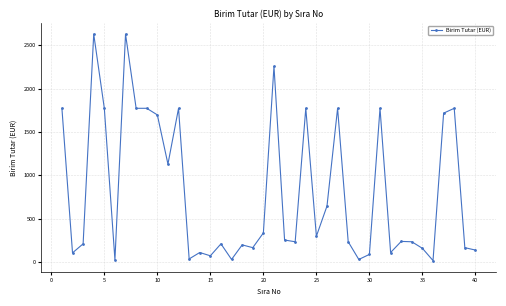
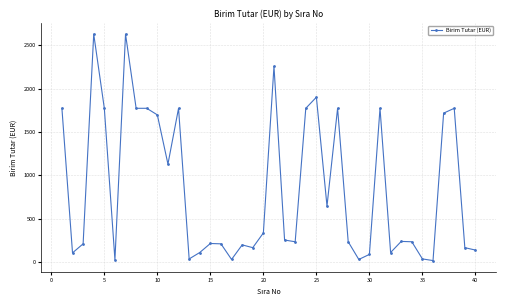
  {
    "5": 1800,
    "10": 1700,
-   "15": 100,
+   "15": 200,
    "20": 300,
-   "25": 300,
+   "25": 1900,
    "30": 100,
-   "35": 200,
+   "35": 0,
    "40": 100
  }
